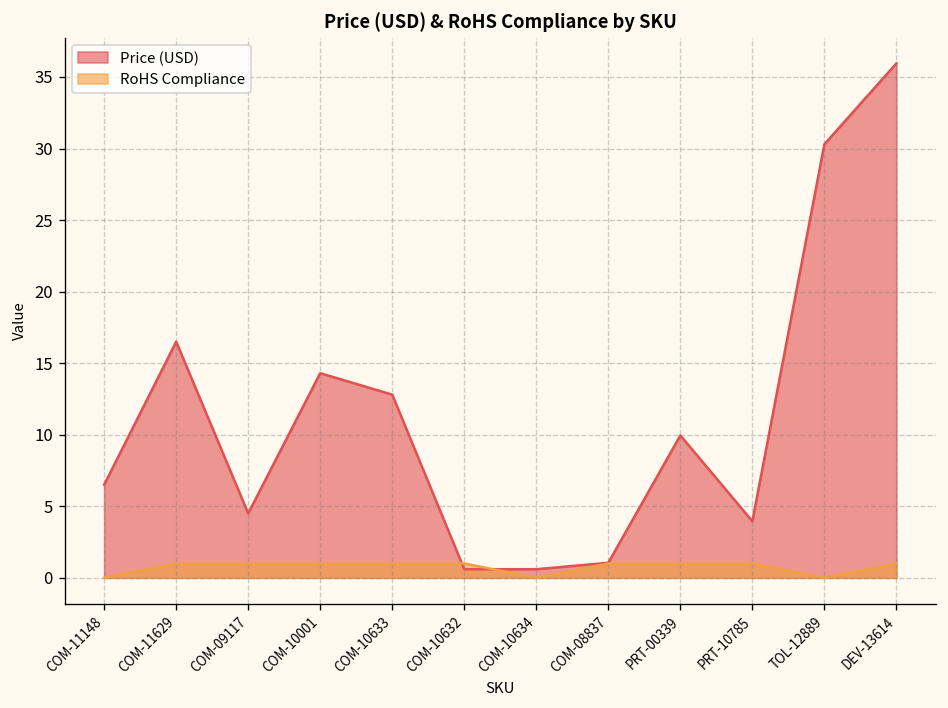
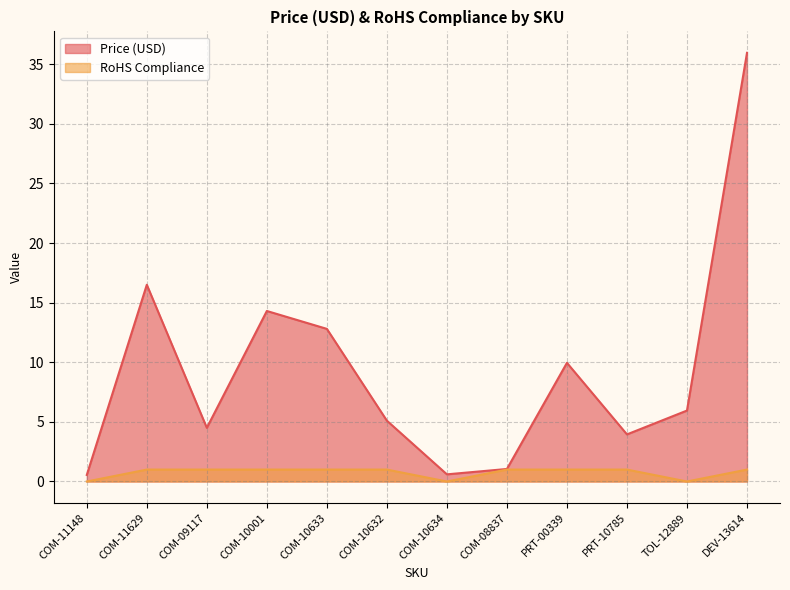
  {
    "Price (USD)": {
-     "COM-11148": 6.5,
+     "COM-11148": 0.6,
      "COM-11629": 16.5,
      "COM-09117": 4.5,
      "COM-10001": 14.3,
      "COM-10633": 12.8,
-     "COM-10632": 0.6,
+     "COM-10632": 5.1,
      "COM-10634": 0.6,
      "PRT-00339": 10.0,
      "PRT-10785": 4.0,
-     "TOL-12889": 30.3,
+     "TOL-12889": 6.0,
      "DEV-13614": 36.0
    },
    "RoHS Compliance": {
      "COM-11148": 0.0,
      "COM-11629": 1.0,
      "COM-09117": 1.0,
      "COM-10001": 1.0,
      "COM-10633": 1.0,
      "COM-10632": 1.0,
      "COM-10634": 0.0,
      "PRT-00339": 1.0,
      "PRT-10785": 1.0,
      "TOL-12889": 0.0,
      "DEV-13614": 1.0
    }
  }
